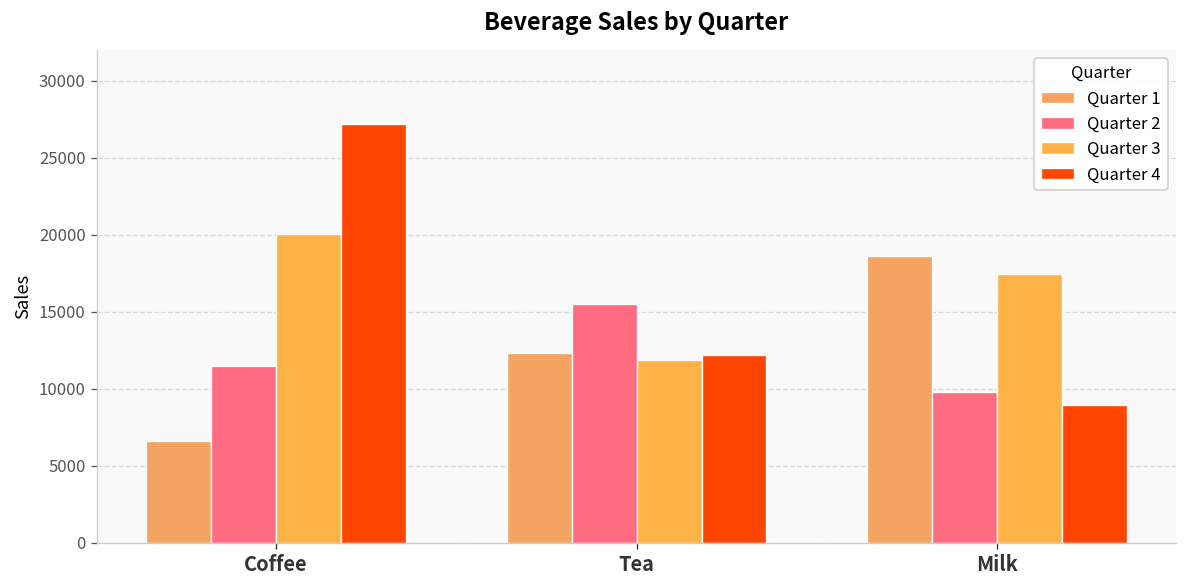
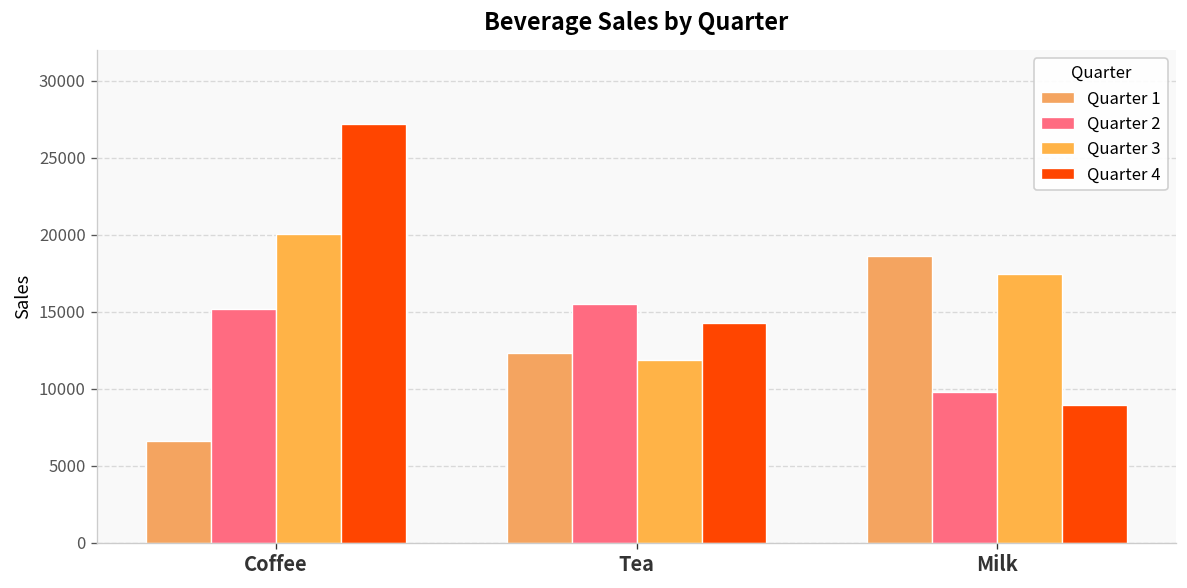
  {
    "Quarter 2": {
-     "Coffee": 11500,
+     "Coffee": 15200,
      "Tea": 15500,
      "Milk": 9800
    },
    "Quarter 4": {
      "Coffee": 27200,
-     "Tea": 12200,
+     "Tea": 14300,
      "Milk": 8900
    }
  }
